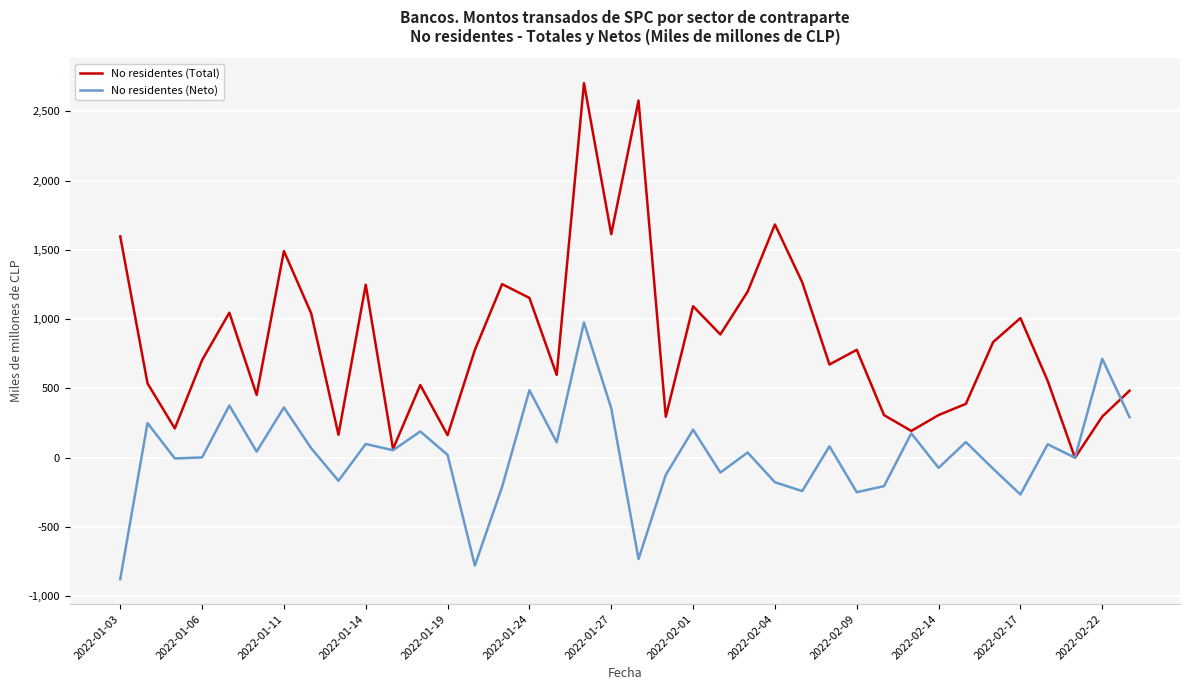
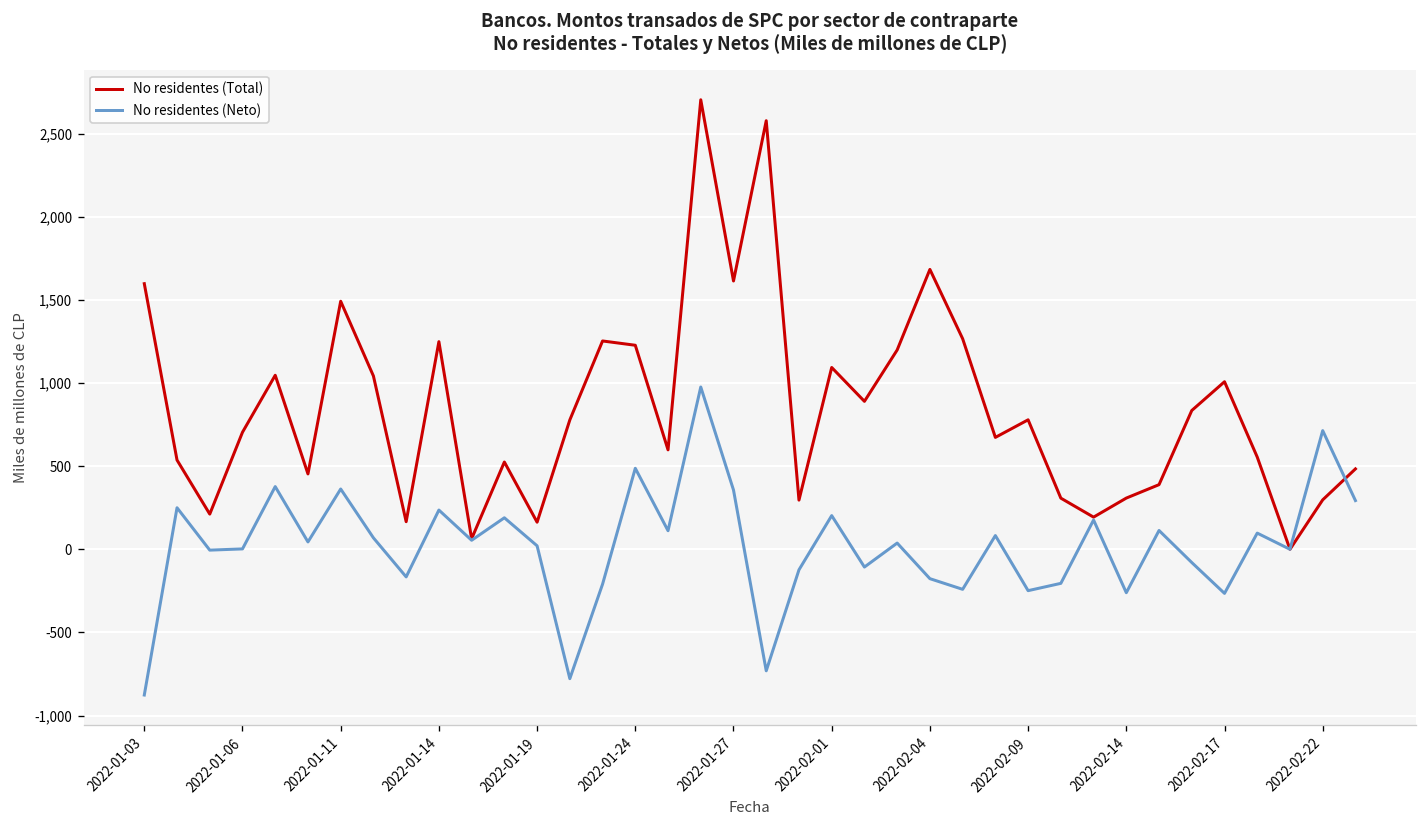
  {
    "No residentes (Total)": {
      "2022-01-03": "1,600",
      "2022-01-06": "700",
      "2022-01-11": "1,490",
      "2022-01-14": "1,250",
      "2022-01-19": "160",
-     "2022-01-24": "1,150",
+     "2022-01-24": "1,230",
      "2022-01-27": "1,610",
      "2022-02-01": "1,090",
      "2022-02-04": "1,680",
      "2022-02-09": "780",
      "2022-02-14": "310",
      "2022-02-17": "1,010",
      "2022-02-22": "300"
    },
    "No residentes (Neto)": {
      "2022-01-03": "-880",
      "2022-01-06": "0",
      "2022-01-11": "360",
-     "2022-01-14": "100",
+     "2022-01-14": "240",
      "2022-01-19": "20",
      "2022-01-24": "490",
      "2022-01-27": "360",
      "2022-02-01": "200",
      "2022-02-04": "-180",
      "2022-02-09": "-250",
-     "2022-02-14": "-70",
+     "2022-02-14": "-260",
      "2022-02-17": "-270",
      "2022-02-22": "710"
    }
  }
